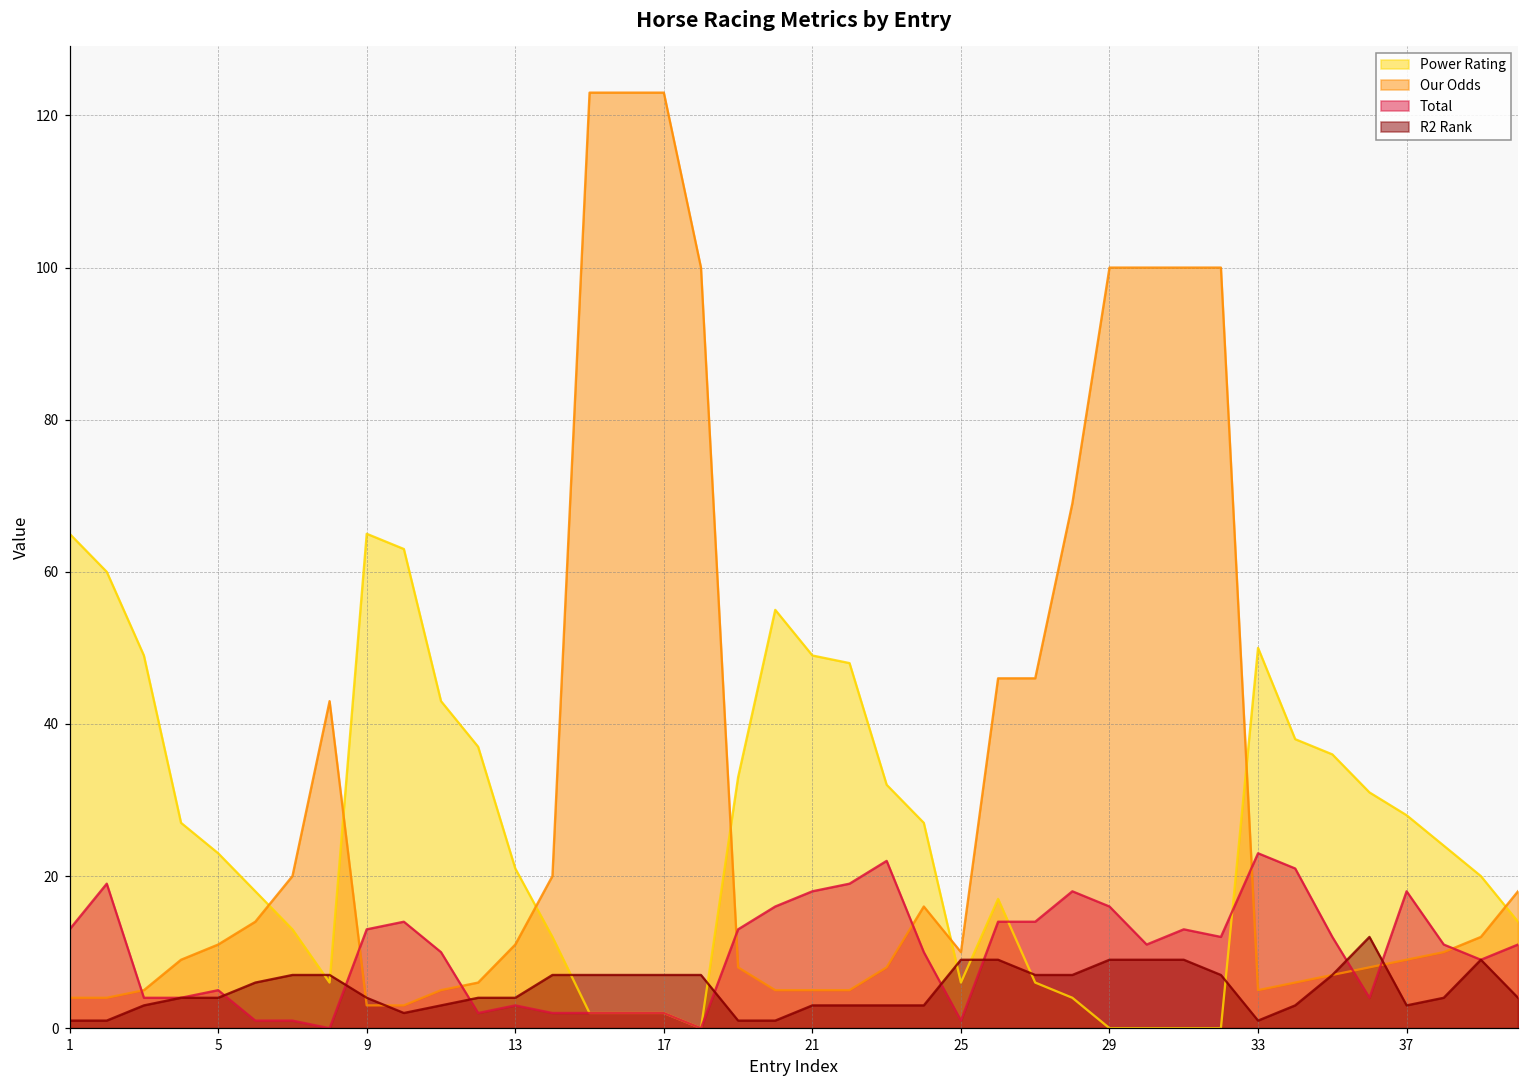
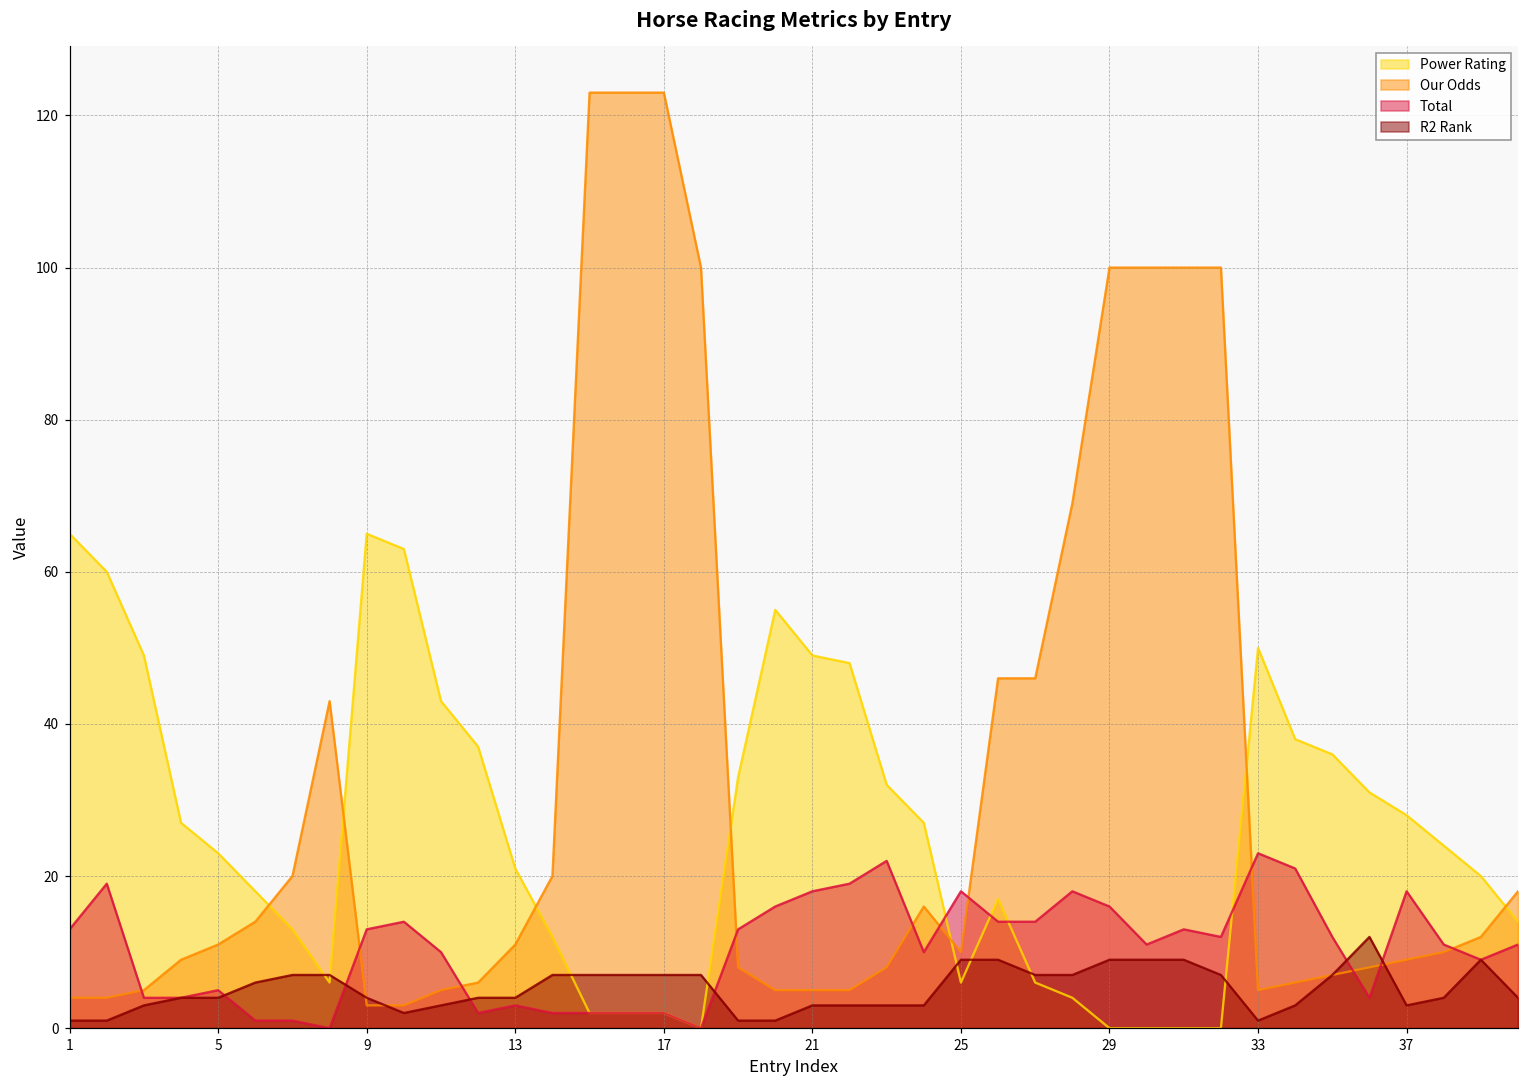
  {
    "Total": {
      "1": 13,
      "5": 5,
      "9": 13,
      "13": 3,
      "21": 18,
-     "25": 1,
+     "25": 18,
      "29": 16,
      "33": 23,
      "37": 18
    },
    "R2 Rank": {
      "1": 1,
      "5": 4,
      "9": 4,
      "13": 4,
      "17": 7,
      "21": 3,
      "25": 9,
      "29": 9,
      "33": 1,
      "37": 3
    }
  }
